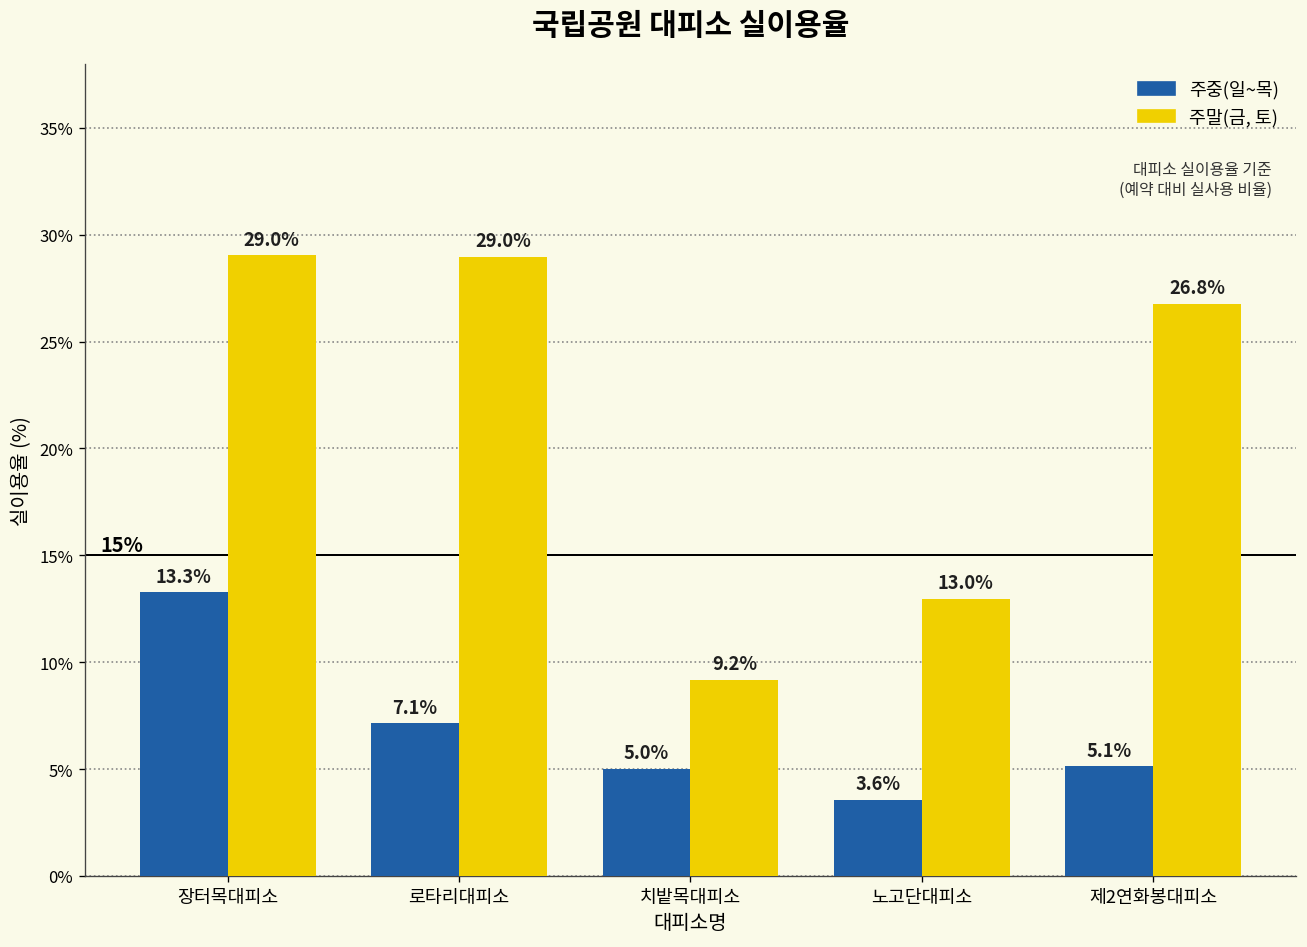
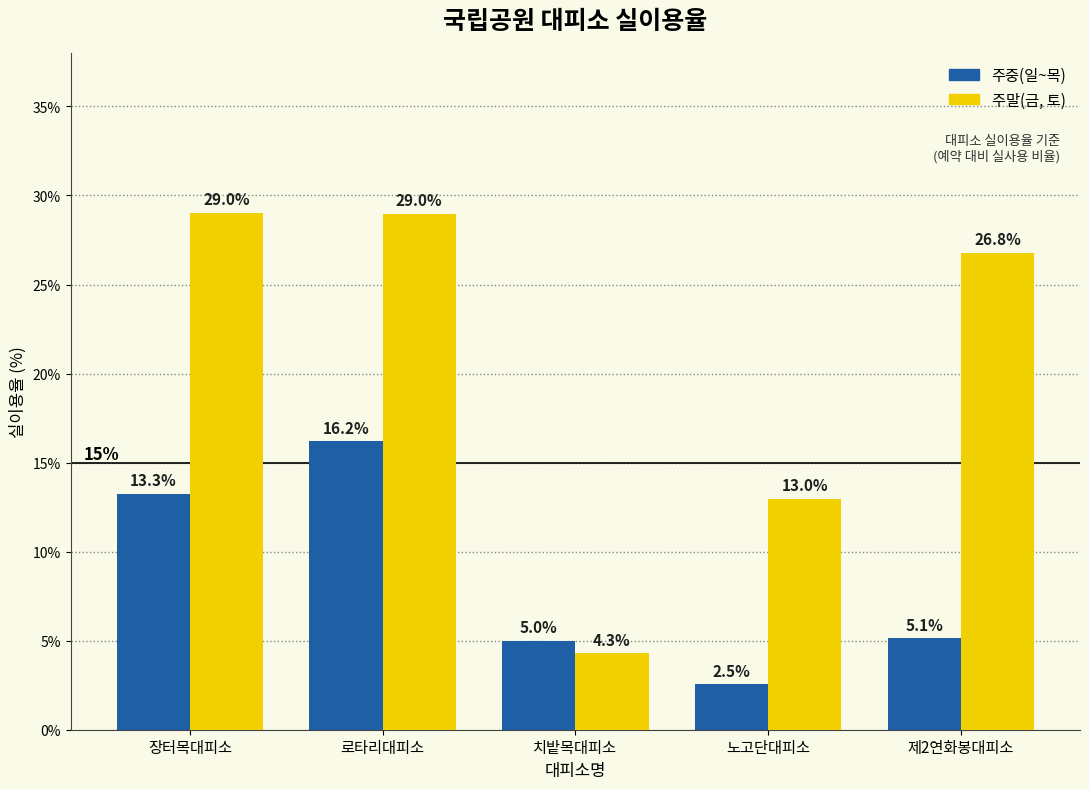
  {
    "주중(일~목)": {
      "장터목대피소": "13.3%",
-     "로타리대피소": "7.1%",
+     "로타리대피소": "16.2%",
      "치밭목대피소": "5.0%",
-     "노고단대피소": "3.6%",
+     "노고단대피소": "2.5%",
      "제2연화봉대피소": "5.1%"
    },
    "주말(금, 토)": {
      "장터목대피소": "29.0%",
      "로타리대피소": "29.0%",
-     "치밭목대피소": "9.2%",
+     "치밭목대피소": "4.3%",
      "노고단대피소": "13.0%",
      "제2연화봉대피소": "26.8%"
    }
  }
